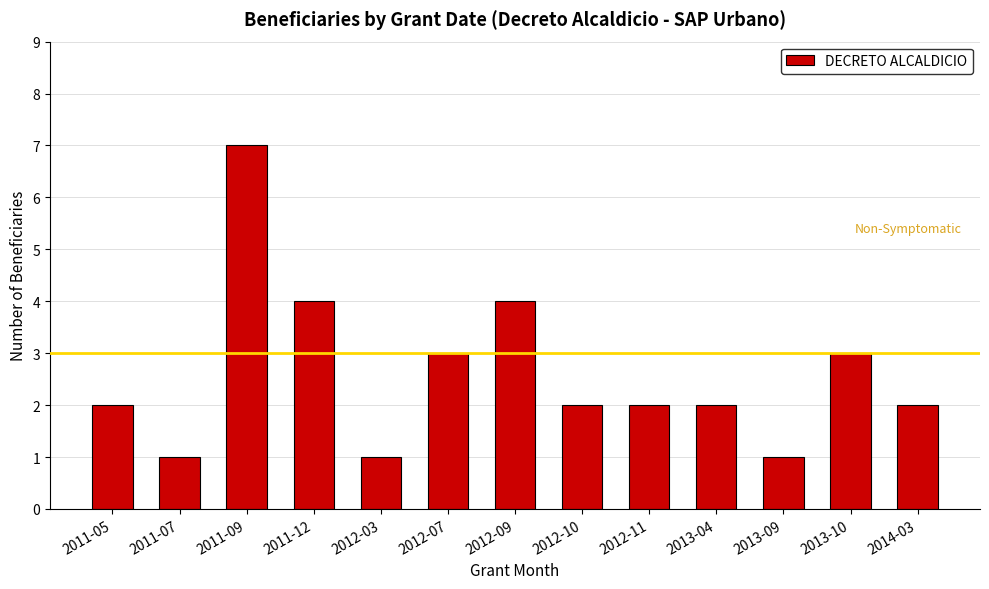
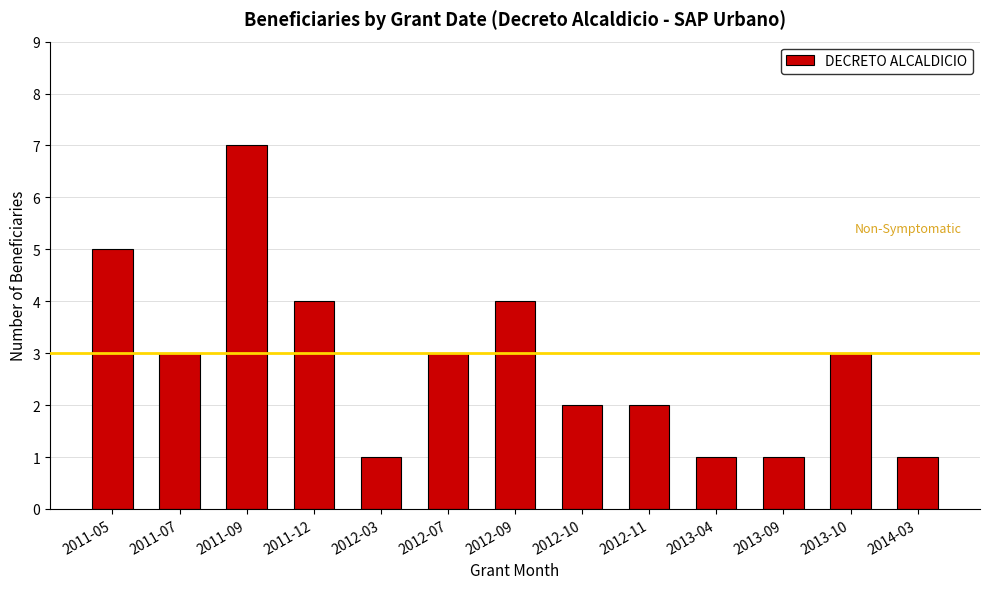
  {
-   "2011-05": 2,
-   "2011-07": 1,
+   "2011-05": 5,
+   "2011-07": 3,
    "2011-09": 7,
    "2011-12": 4,
    "2012-03": 1,
    "2012-07": 3,
    "2012-09": 4,
    "2012-10": 2,
    "2012-11": 2,
-   "2013-04": 2,
+   "2013-04": 1,
    "2013-09": 1,
    "2013-10": 3,
-   "2014-03": 2
+   "2014-03": 1
  }
